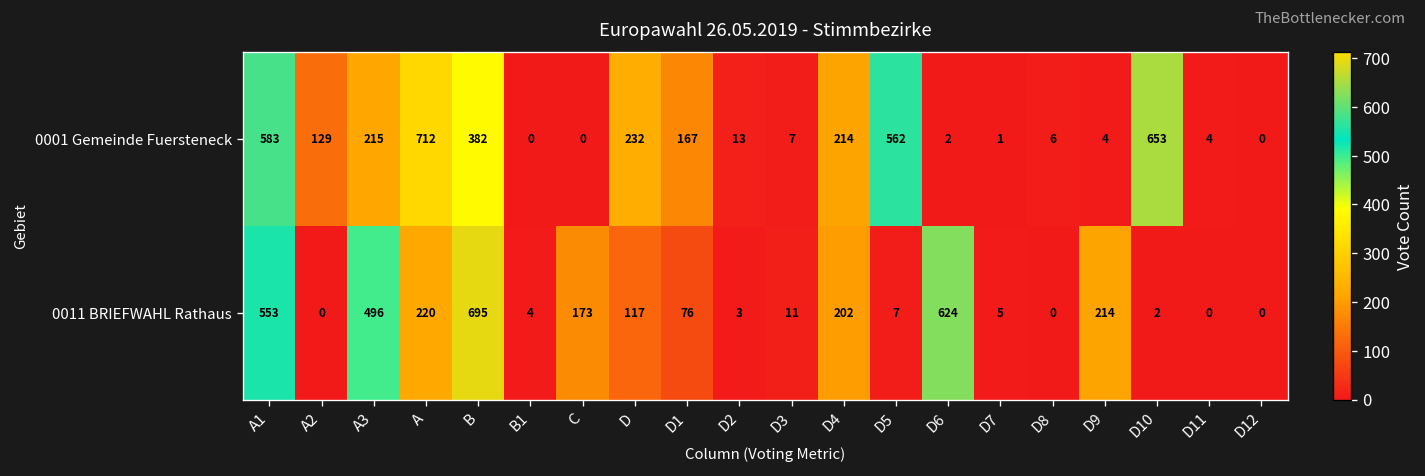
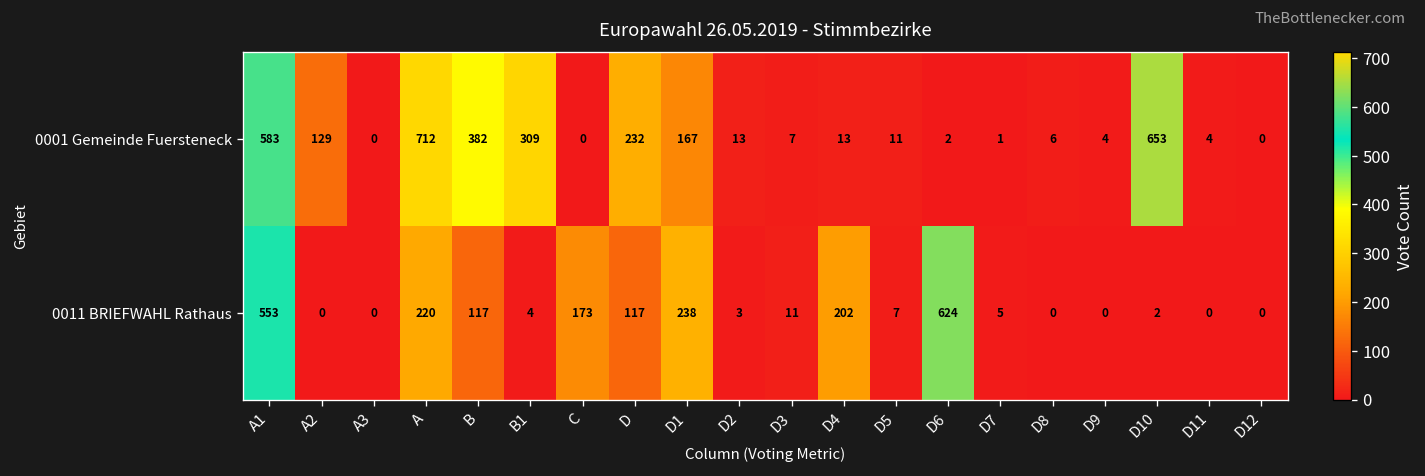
  {
    "0001 Gemeinde Fuersteneck": {
      "A1": 583,
      "A2": 129,
-     "A3": 215,
+     "A3": 0,
      "A": 712,
      "B": 382,
-     "B1": 0,
+     "B1": 309,
      "C": 0,
      "D": 232,
      "D1": 167,
      "D2": 13,
      "D3": 7,
-     "D4": 214,
-     "D5": 562,
+     "D4": 13,
+     "D5": 11,
      "D6": 2,
      "D7": 1,
      "D8": 6,
      "D9": 4,
      "D10": 653,
      "D11": 4,
      "D12": 0
    },
    "0011 BRIEFWAHL Rathaus": {
      "A1": 553,
      "A2": 0,
-     "A3": 496,
+     "A3": 0,
      "A": 220,
-     "B": 695,
+     "B": 117,
      "B1": 4,
      "C": 173,
      "D": 117,
-     "D1": 76,
+     "D1": 238,
      "D2": 3,
      "D3": 11,
      "D4": 202,
      "D5": 7,
      "D6": 624,
      "D7": 5,
      "D8": 0,
-     "D9": 214,
+     "D9": 0,
      "D10": 2,
      "D11": 0,
      "D12": 0
    }
  }
